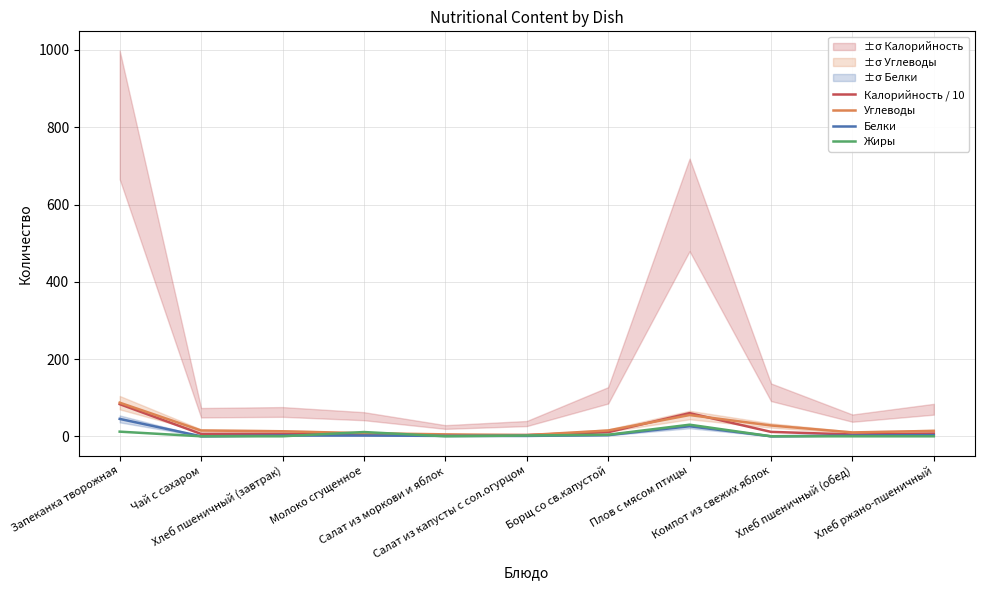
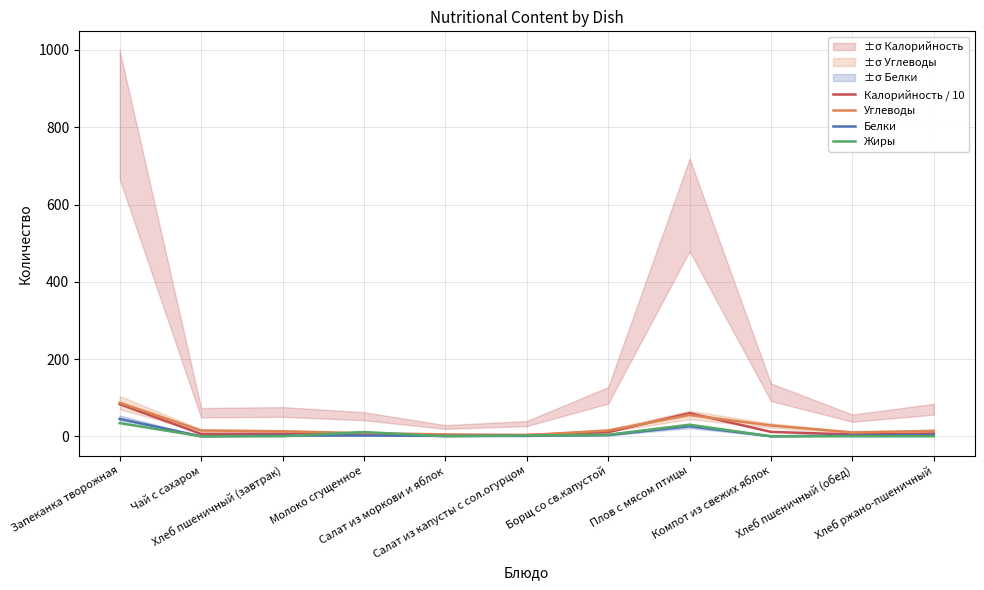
  {
    "Жиры": {
-     "Запеканка творожная": 10
+     "Запеканка творожная": 30
    }
  }
